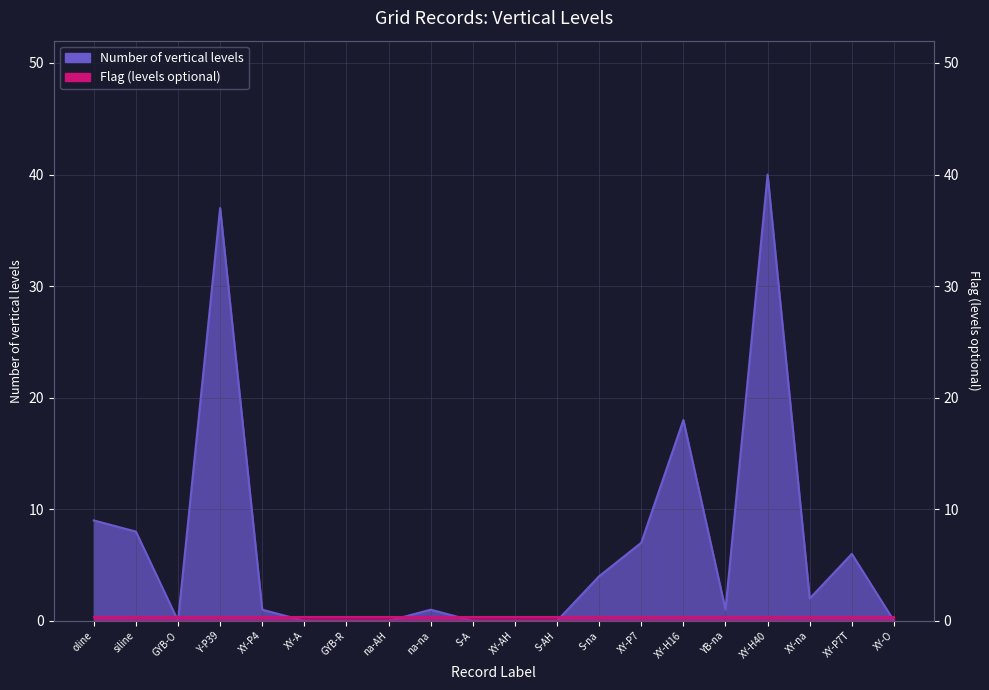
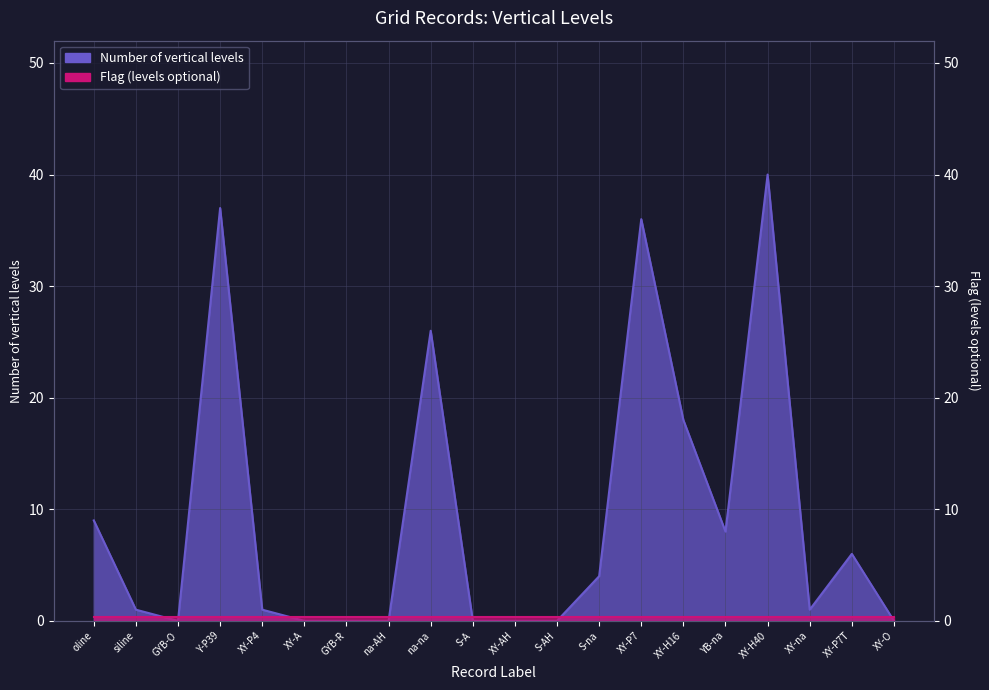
  {
    "Number of vertical levels": {
      "oline": 9,
-     "siline": 8,
+     "siline": 1,
      "GYB-O": 0,
      "Y-P39": 37,
      "XY-P4": 1,
      "XY-A": 0,
      "GYB-R": 0,
      "na-AH": 0,
-     "na-na": 1,
+     "na-na": 26,
      "S-A": 0,
      "XY-AH": 0,
      "S-AH": 0,
      "S-na": 4,
-     "XY-P7": 7,
+     "XY-P7": 36,
      "XY-H16": 18,
-     "YB-na": 1,
+     "YB-na": 8,
      "XY-H40": 40,
-     "XY-na": 2,
+     "XY-na": 1,
      "XY-P7T": 6,
      "XY-O": 0
    },
    "Flag (levels optional)": {
      "oline": 0.3,
      "siline": 0.3,
      "GYB-O": 0.3,
      "Y-P39": 0.3,
      "XY-P4": 0.3,
      "XY-A": 0.3,
      "GYB-R": 0.3,
      "na-AH": 0.3,
      "na-na": 0.3,
      "S-A": 0.3,
      "XY-AH": 0.3,
      "S-AH": 0.3,
      "S-na": 0.3,
      "XY-P7": 0.3,
      "XY-H16": 0.3,
      "YB-na": 0.3,
      "XY-H40": 0.3,
      "XY-na": 0.3,
      "XY-P7T": 0.3,
      "XY-O": 0.3
    }
  }
